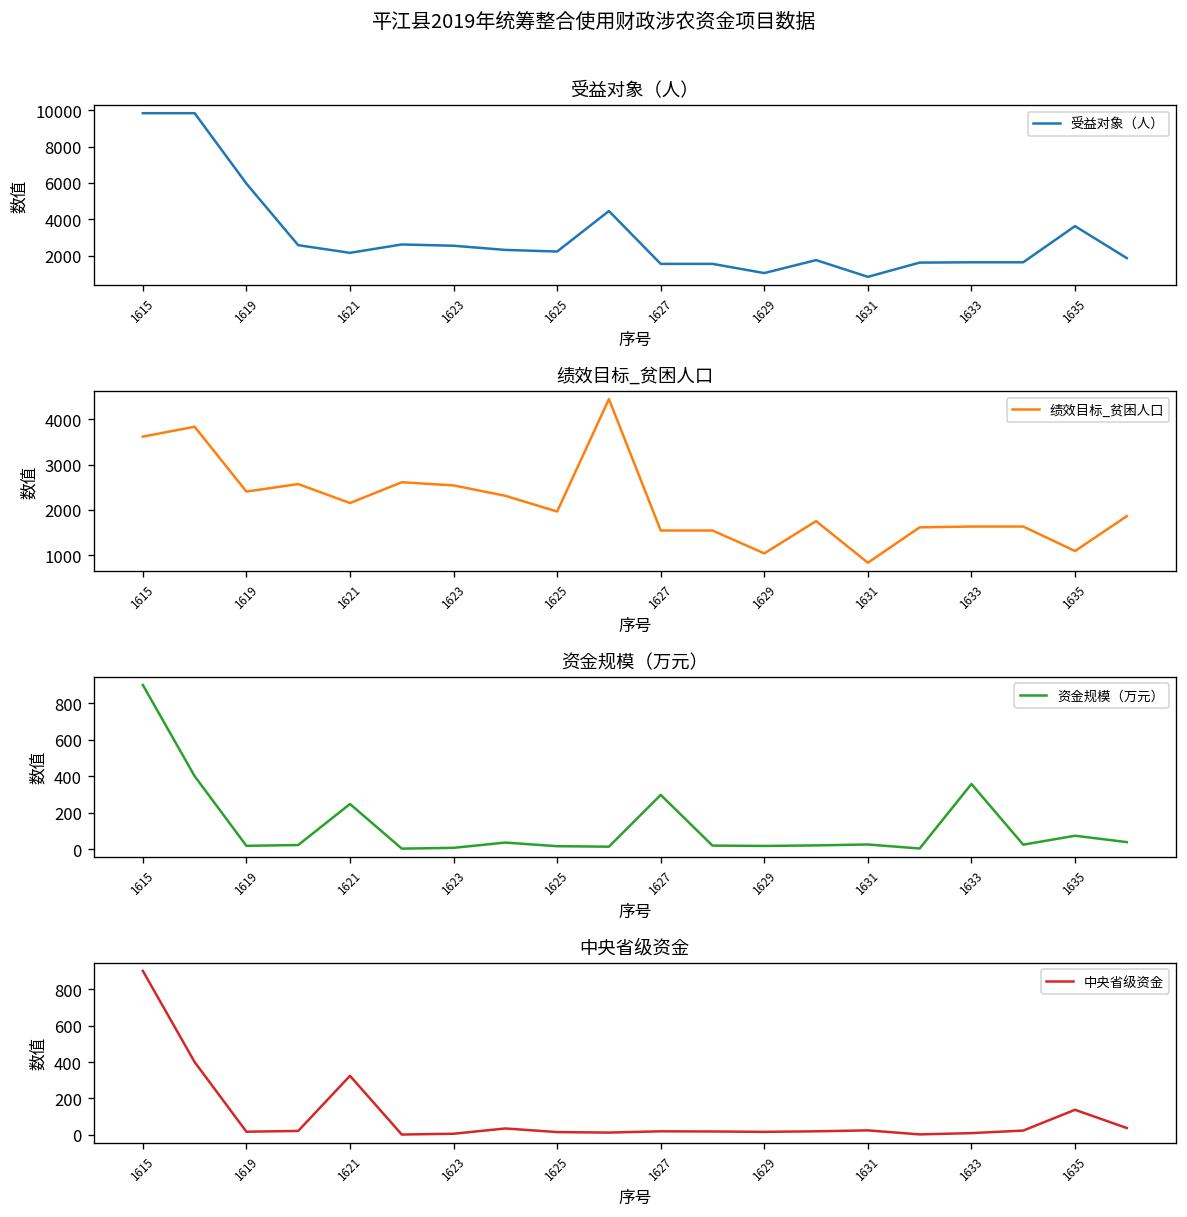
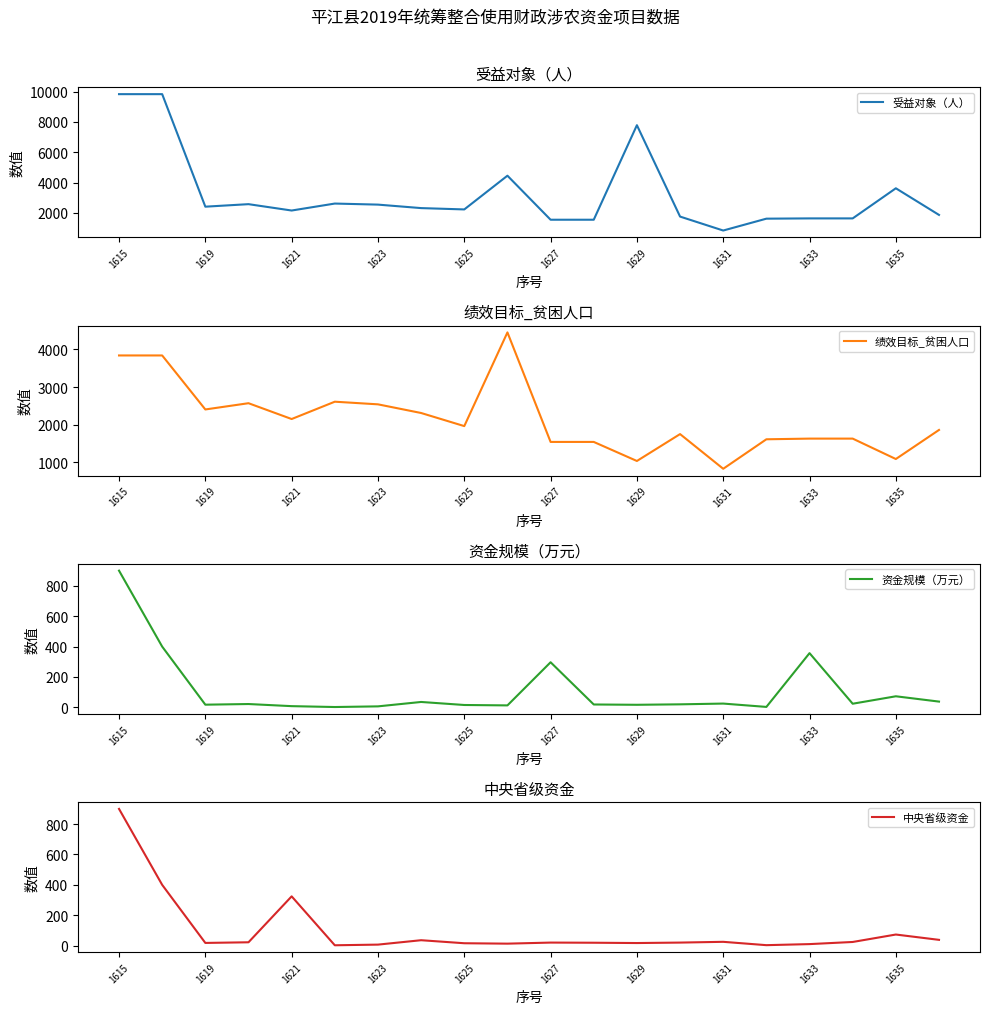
  {
    "受益对象（人）": {
      "1615": 9800,
-     "1619": 6000,
+     "1619": 2400,
      "1621": 2200,
      "1623": 2500,
      "1625": 2200,
      "1627": 1500,
-     "1629": 1000,
+     "1629": 7800,
      "1631": 800,
      "1633": 1600,
      "1635": 3600
    },
    "绩效目标_贫困人口": {
-     "1615": 3600,
+     "1615": 3800,
      "1619": 2400,
      "1621": 2200,
      "1623": 2500,
      "1625": 2000,
      "1627": 1500,
      "1629": 1000,
      "1631": 800,
      "1633": 1600,
      "1635": 1100
    },
    "资金规模（万元）": {
      "1615": 900,
      "1619": 20,
-     "1621": 250,
+     "1621": 10,
      "1623": 10,
      "1625": 20,
      "1627": 300,
      "1629": 20,
      "1631": 30,
      "1633": 360,
      "1635": 70
    },
    "中央省级资金": {
      "1615": 900,
      "1619": 20,
      "1621": 320,
      "1623": 10,
      "1625": 20,
      "1627": 20,
      "1629": 20,
      "1631": 30,
      "1633": 10,
-     "1635": 140
+     "1635": 70
    }
  }
